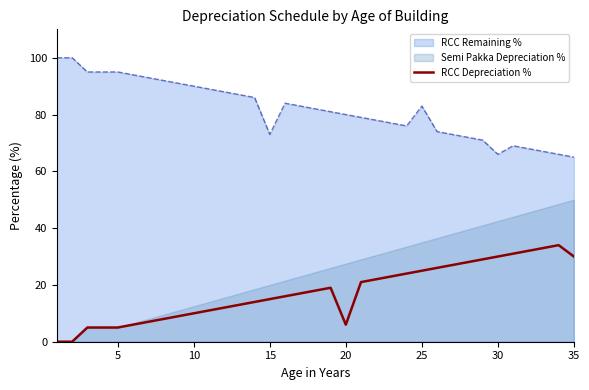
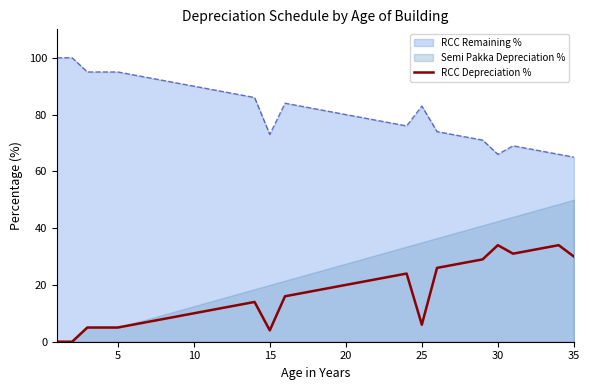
  {
    "RCC Depreciation %": {
      "10": 10,
-     "15": 15,
-     "20": 6,
-     "25": 25,
-     "30": 30,
+     "15": 4,
+     "20": 20,
+     "25": 6,
+     "30": 34,
      "35": 30
    }
  }
